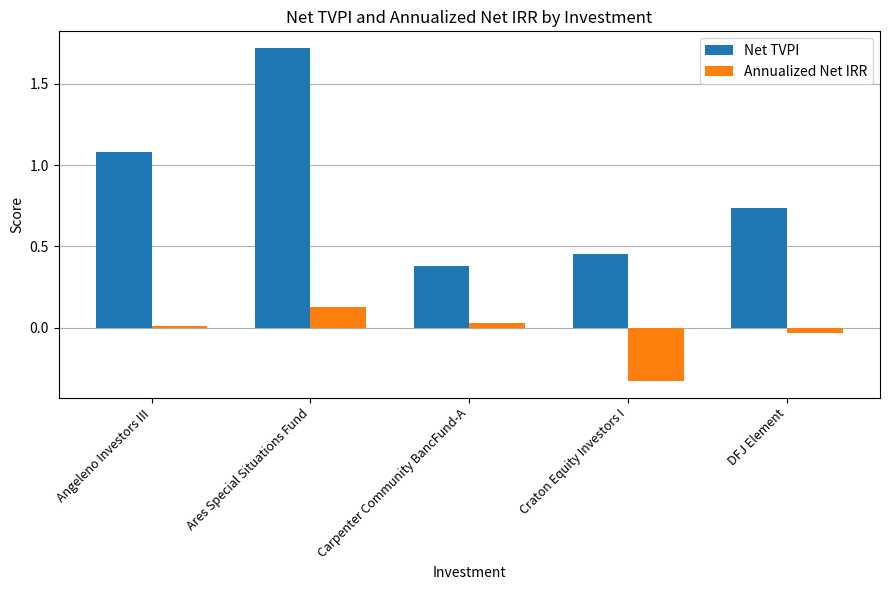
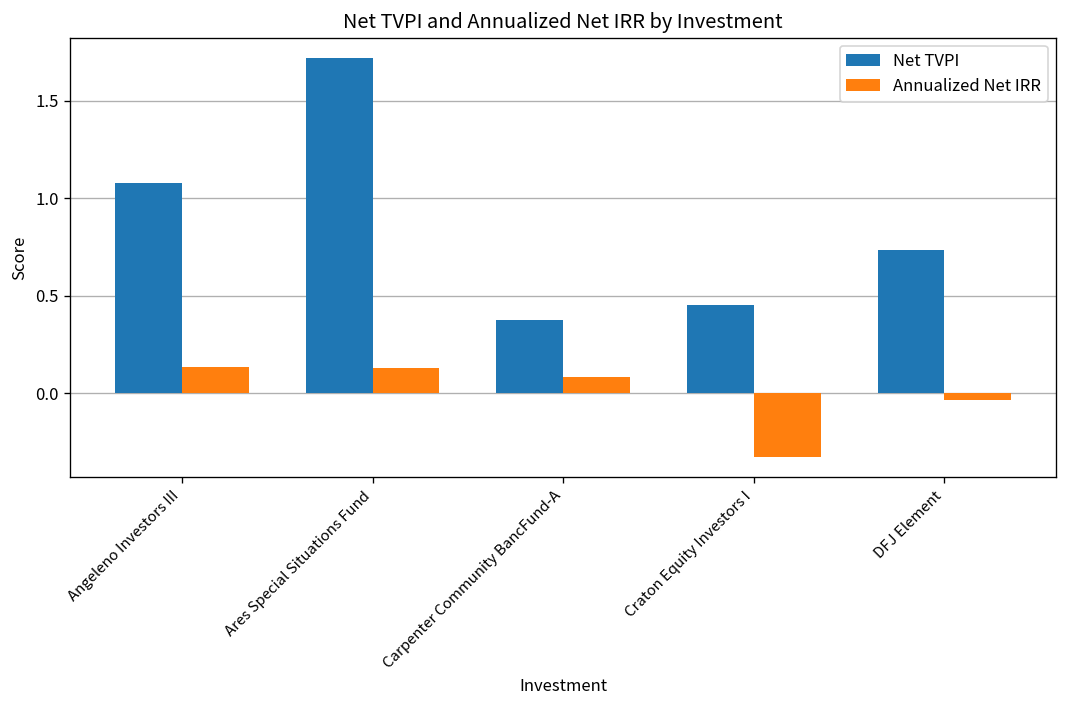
  {
    "Net TVPI": {
      "Angeleno Investors III": 1.08,
      "Ares Special Situations Fund": 1.72,
      "Carpenter Community BancFund-A": 0.38,
      "Craton Equity Investors I": 0.45,
      "DFJ Element": 0.73
    },
    "Annualized Net IRR": {
-     "Angeleno Investors III": 0.01,
+     "Angeleno Investors III": 0.13,
      "Ares Special Situations Fund": 0.13,
-     "Carpenter Community BancFund-A": 0.03,
+     "Carpenter Community BancFund-A": 0.08,
      "Craton Equity Investors I": -0.33,
      "DFJ Element": -0.03
    }
  }
